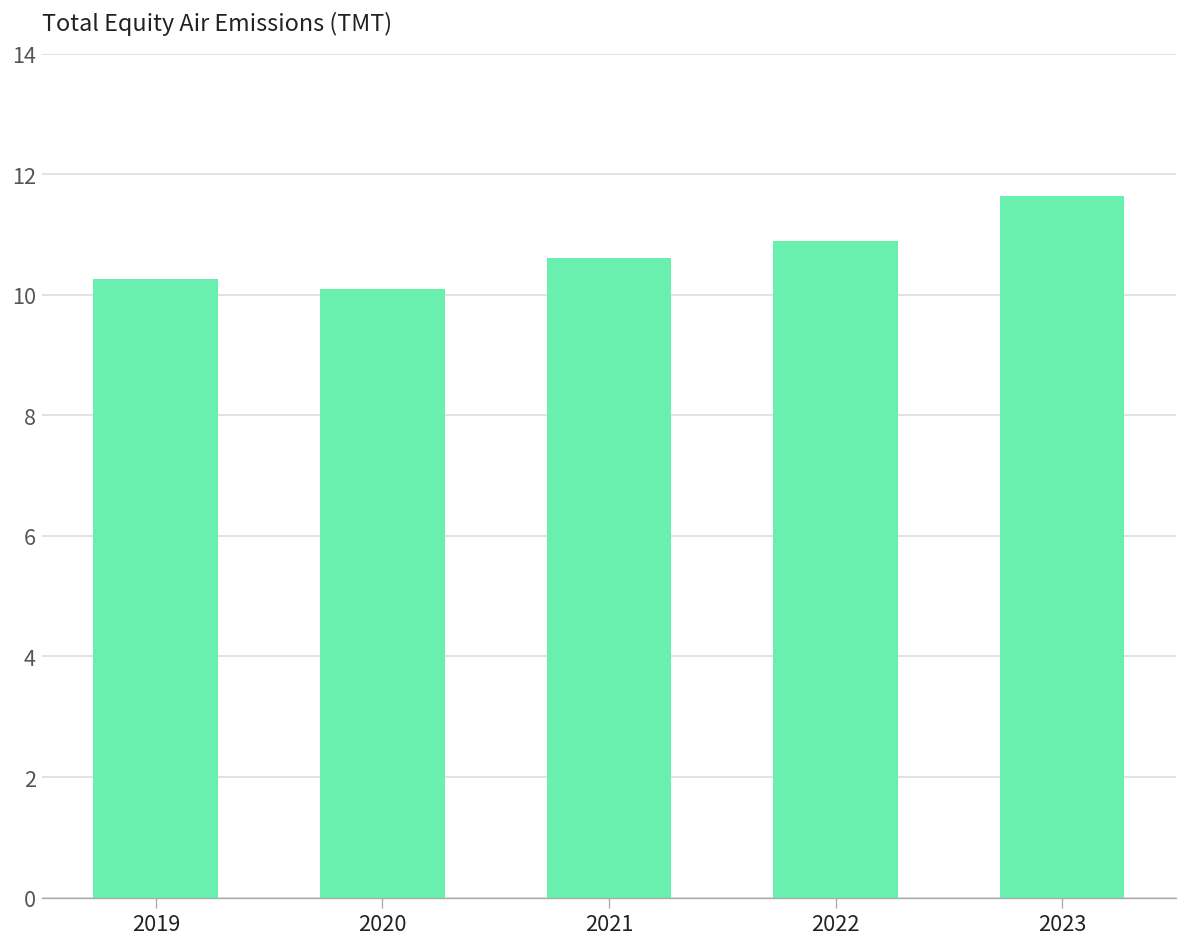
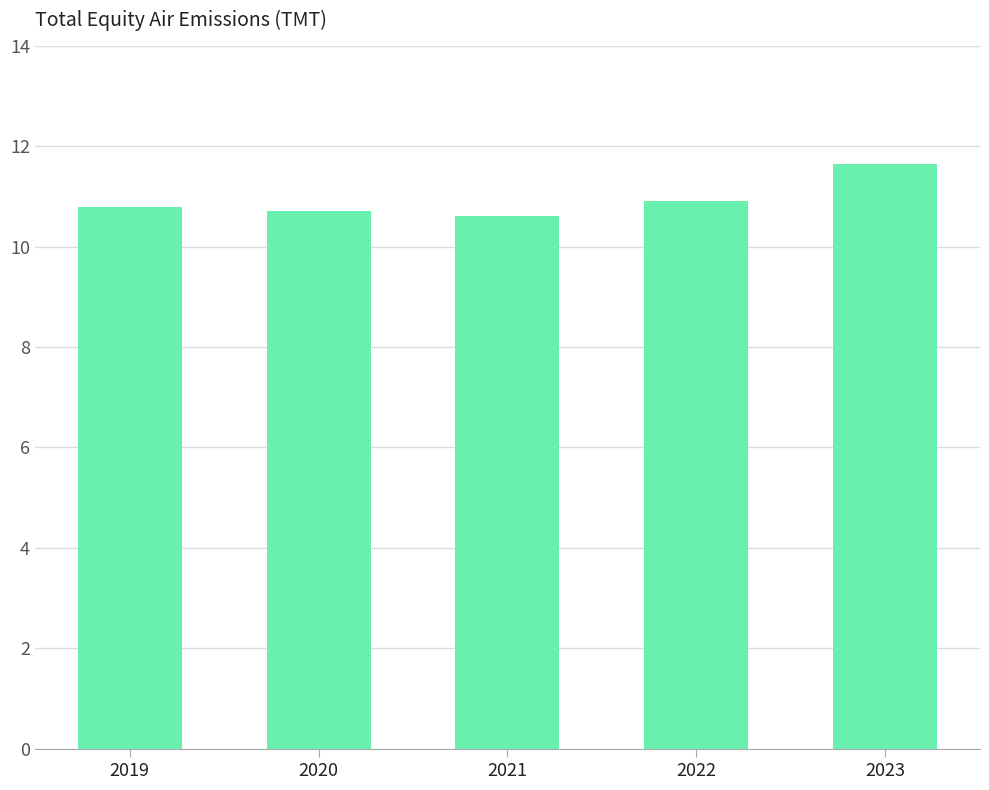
  {
-   "2019": 10.3,
-   "2020": 10.1,
+   "2019": 10.8,
+   "2020": 10.7,
    "2021": 10.6,
    "2022": 10.9,
    "2023": 11.6
  }
